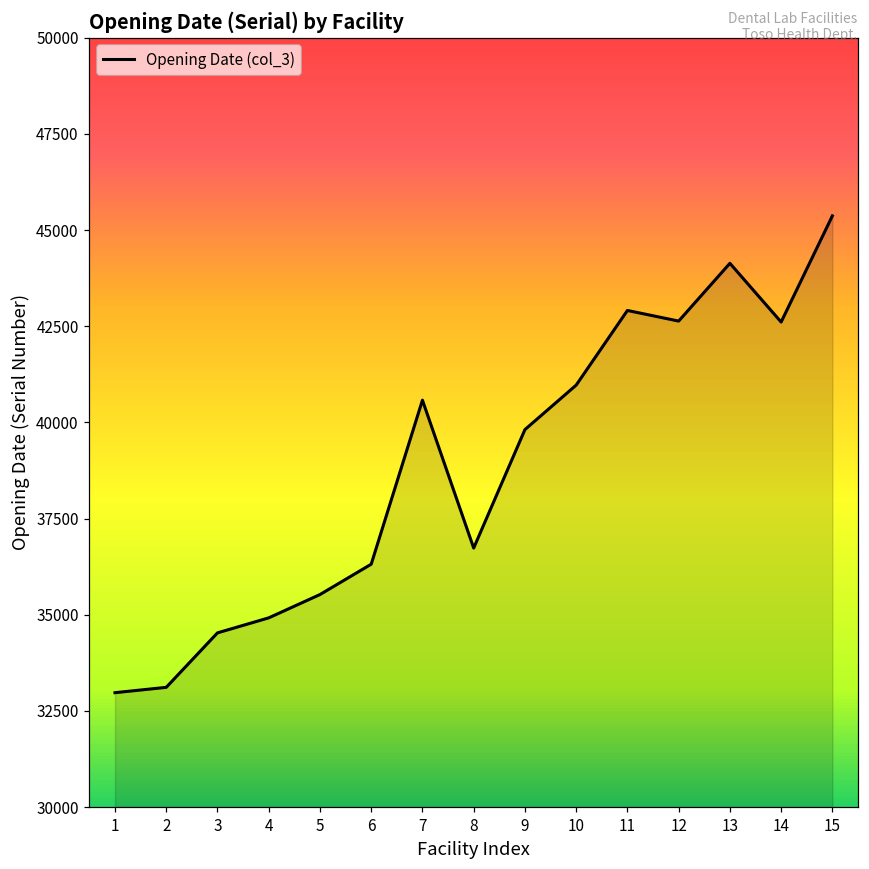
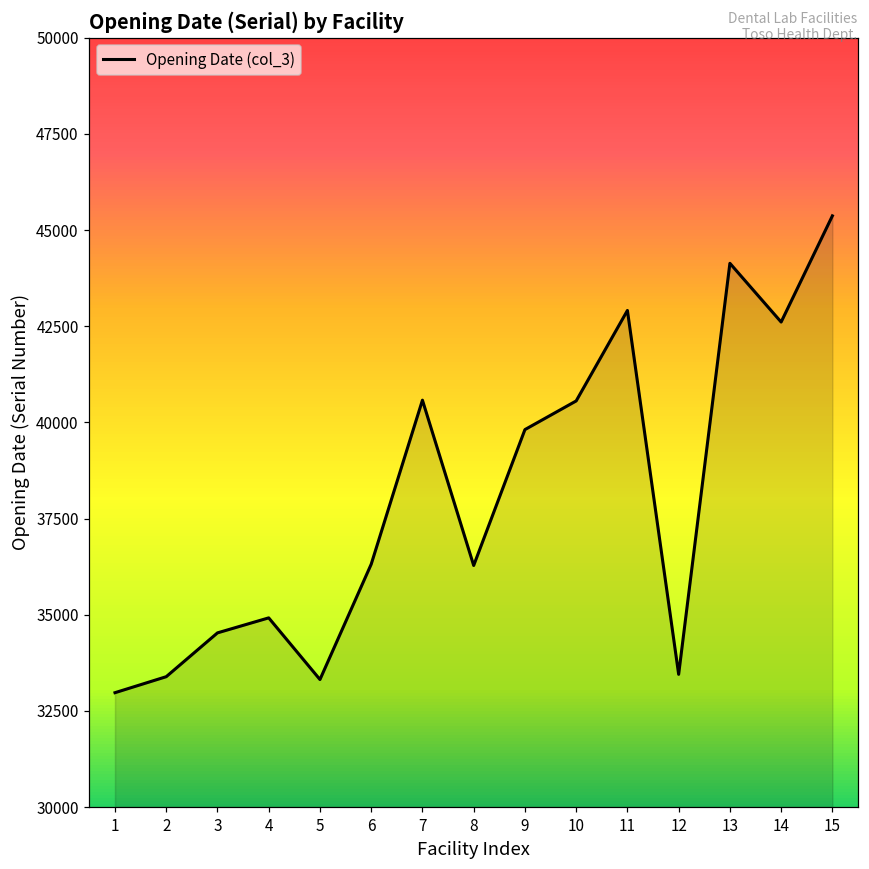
  {
    "1": 33000,
-   "2": 33100,
+   "2": 33400,
    "3": 34500,
    "4": 34900,
-   "5": 35500,
+   "5": 33300,
    "6": 36300,
    "7": 40600,
-   "8": 36700,
+   "8": 36300,
    "9": 39800,
-   "10": 41000,
+   "10": 40600,
    "11": 42900,
-   "12": 42600,
+   "12": 33500,
    "13": 44100,
    "14": 42600,
    "15": 45400
  }
